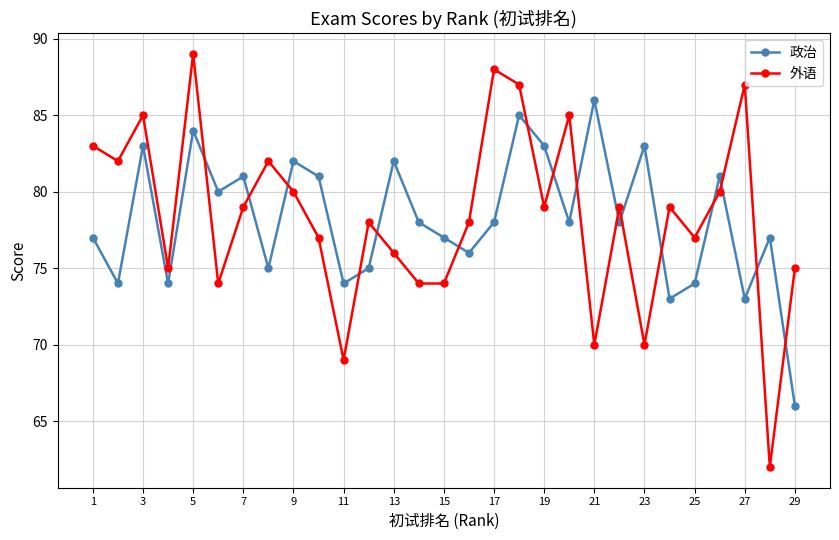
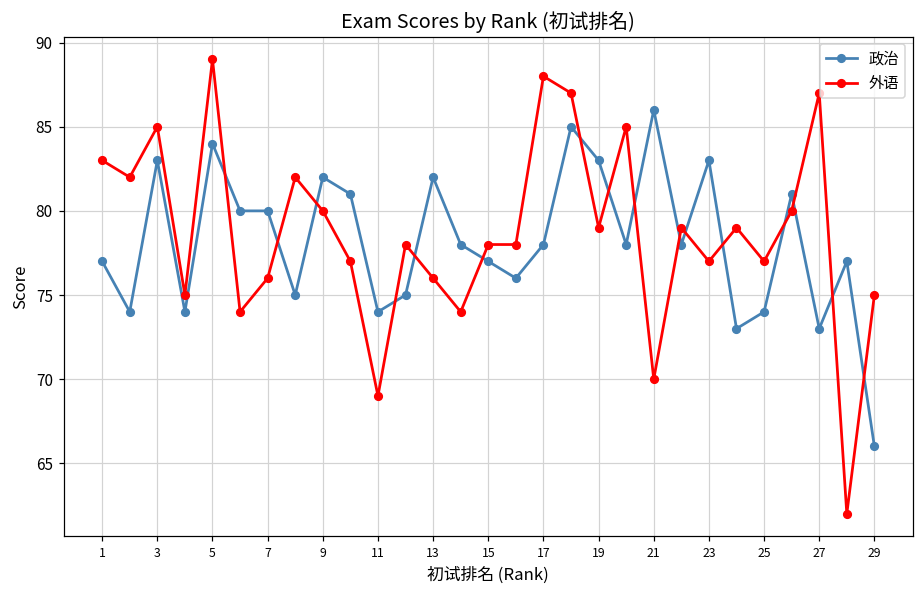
  {
    "政治": {
      "1": 77,
      "3": 83,
      "5": 84,
-     "7": 81,
+     "7": 80,
      "9": 82,
      "11": 74,
      "13": 82,
      "15": 77,
      "17": 78,
      "19": 83,
      "21": 86,
      "23": 83,
      "25": 74,
      "27": 73,
      "29": 66
    },
    "外语": {
      "1": 83,
      "3": 85,
      "5": 89,
-     "7": 79,
+     "7": 76,
      "9": 80,
      "11": 69,
      "13": 76,
-     "15": 74,
+     "15": 78,
      "17": 88,
      "19": 79,
      "21": 70,
-     "23": 70,
+     "23": 77,
      "25": 77,
      "27": 87,
      "29": 75
    }
  }
